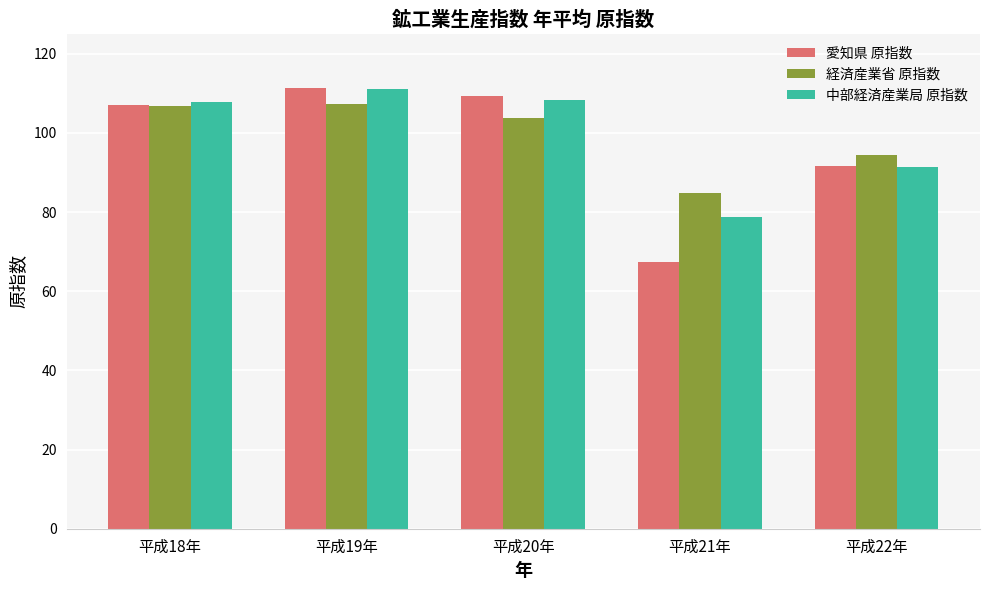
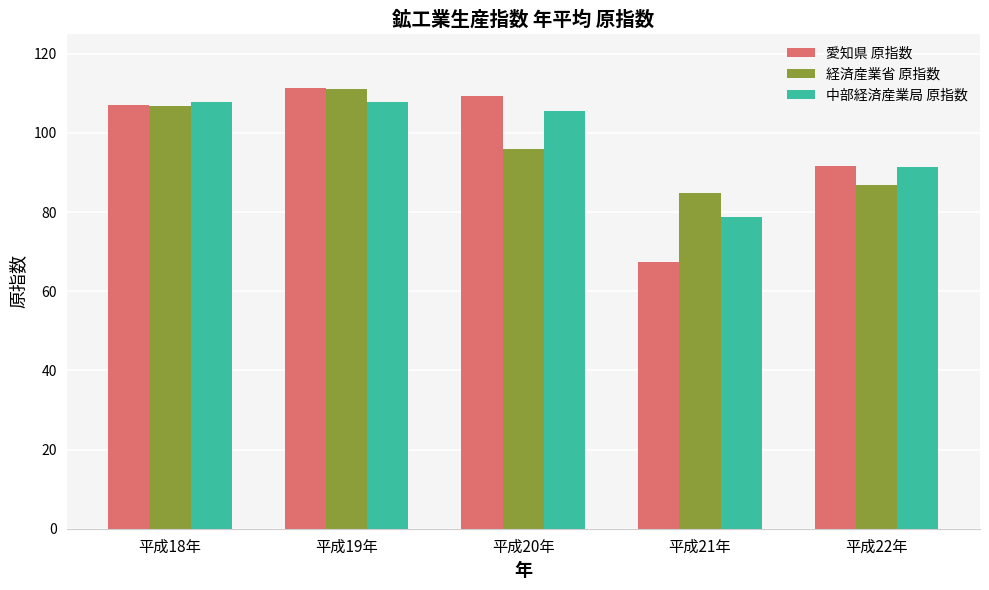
  {
    "愛知県 原指数": {
      "平成18年": 107,
      "平成19年": 111,
      "平成20年": 109,
      "平成21年": 67,
      "平成22年": 92
    },
    "経済産業省 原指数": {
      "平成18年": 107,
-     "平成19年": 107,
-     "平成20年": 104,
+     "平成19年": 111,
+     "平成20年": 96,
      "平成21年": 85,
-     "平成22年": 94
+     "平成22年": 87
    },
    "中部経済産業局 原指数": {
      "平成18年": 108,
-     "平成19年": 111,
-     "平成20年": 108,
+     "平成19年": 108,
+     "平成20年": 106,
      "平成21年": 79,
      "平成22年": 91
    }
  }
